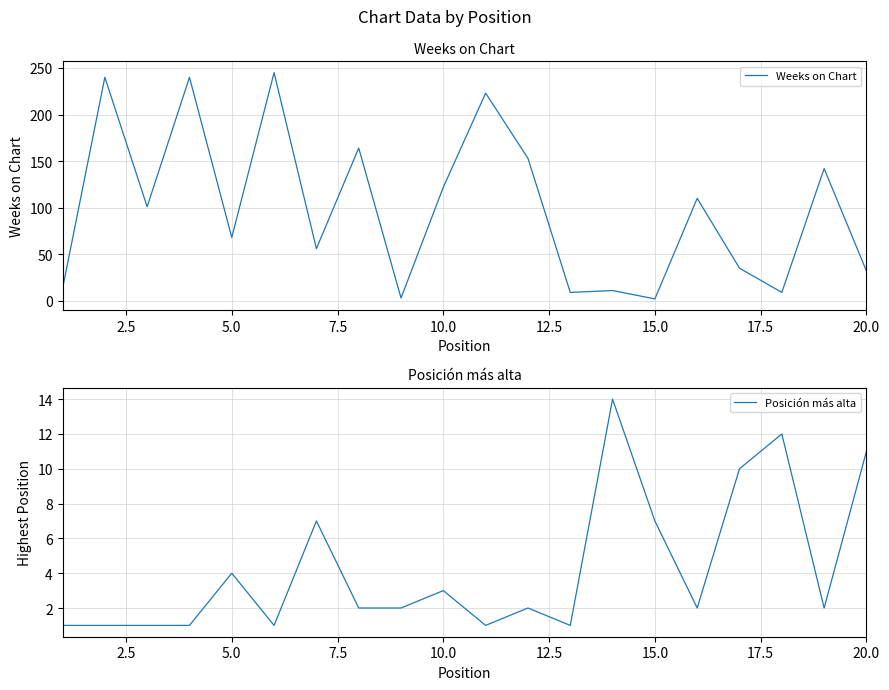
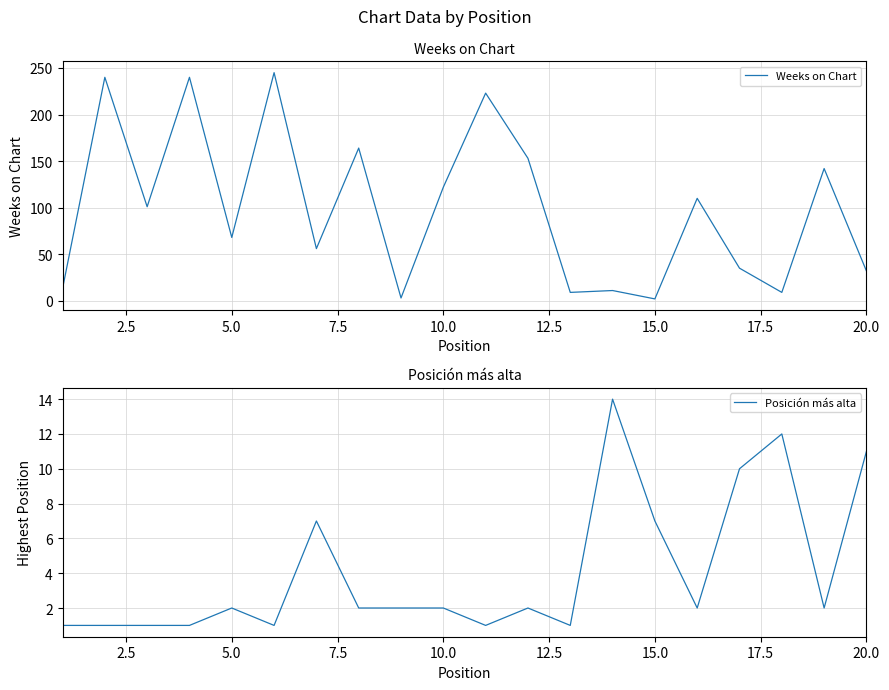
  {
    "Weeks on Chart": {
      "5.0": 70,
      "10.0": 120,
      "15.0": 0,
      "20.0": 30
    },
    "Posición más alta": {
-     "5.0": 4,
-     "10.0": 3,
+     "5.0": 2,
+     "10.0": 2,
      "15.0": 7,
      "20.0": 11
    }
  }
